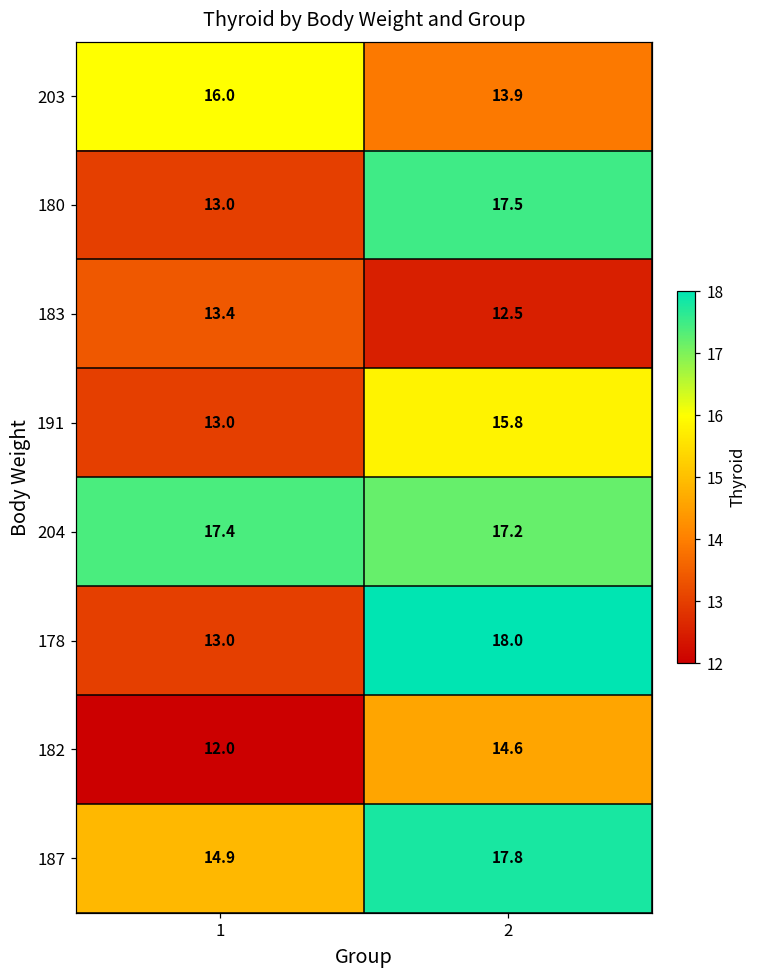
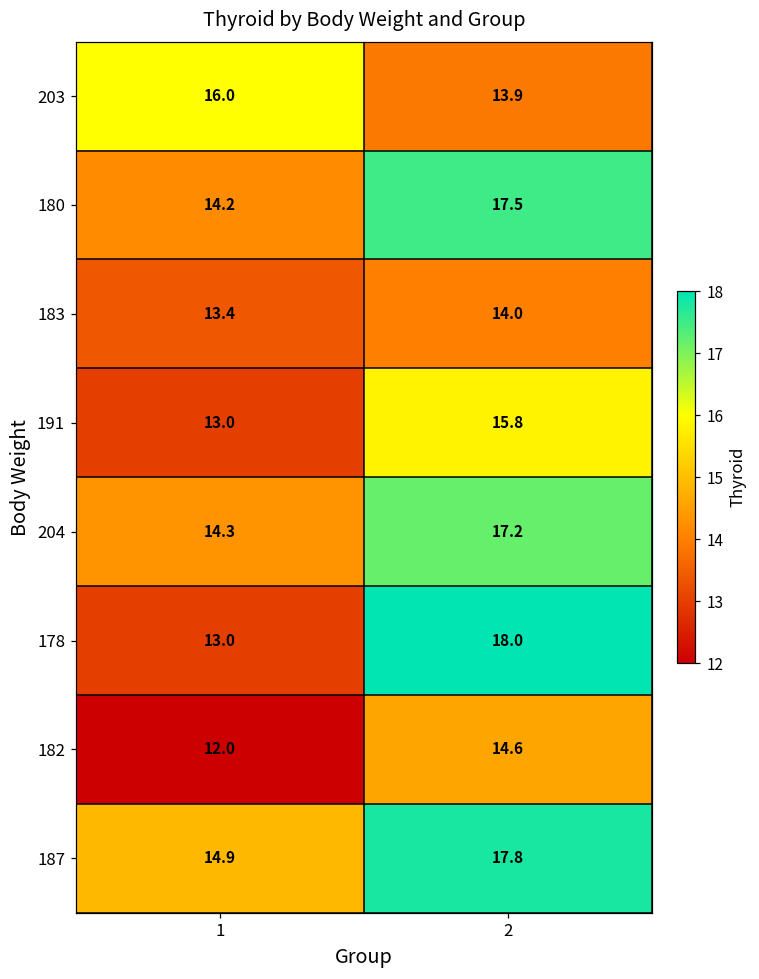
  {
    "203": {
      "1": 16.0,
      "2": 13.9
    },
    "180": {
-     "1": 13.0,
+     "1": 14.2,
      "2": 17.5
    },
    "183": {
      "1": 13.4,
-     "2": 12.5
+     "2": 14.0
    },
    "191": {
      "1": 13.0,
      "2": 15.8
    },
    "204": {
-     "1": 17.4,
+     "1": 14.3,
      "2": 17.2
    },
    "178": {
      "1": 13.0,
      "2": 18.0
    },
    "182": {
      "1": 12.0,
      "2": 14.6
    },
    "187": {
      "1": 14.9,
      "2": 17.8
    }
  }
